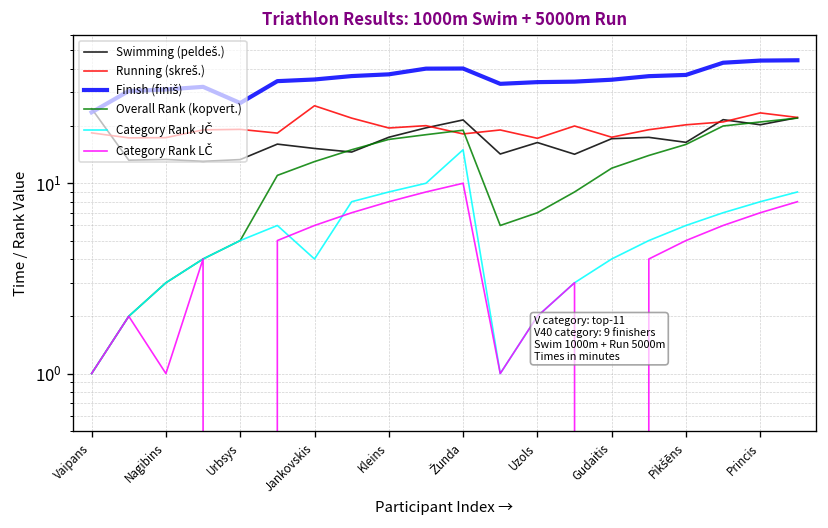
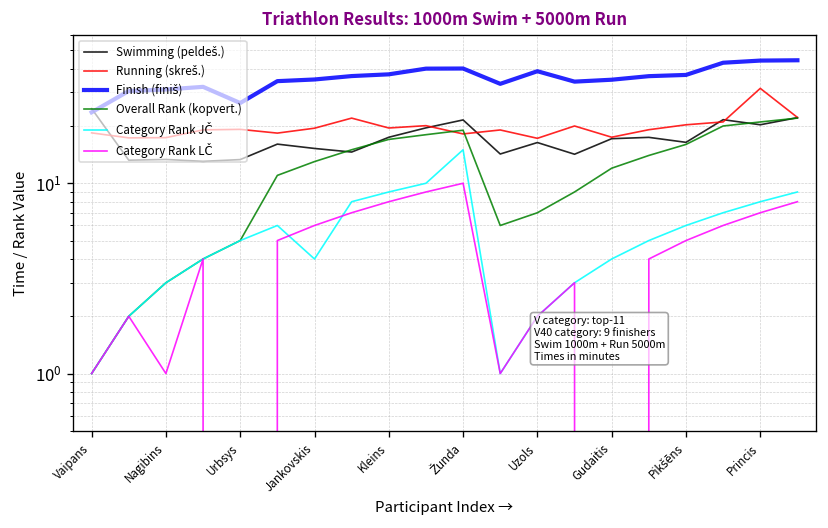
  {
    "Swimming (peldeš.)": {
      "Jankovskis": 15,
      "Žunda": 22,
      "Uzols": 16
    },
    "Running (skreš.)": {
-     "Jankovskis": 26,
+     "Jankovskis": 19,
      "Kleins": 20,
      "Žunda": 18,
      "Uzols": 17,
      "Pikšēns": 20,
-     "Princis": 23
+     "Princis": 32
    },
    "Finish (finiš)": {
      "Jankovskis": 35,
      "Kleins": 37,
      "Žunda": 40,
-     "Uzols": 34,
+     "Uzols": 39,
      "Gudaitis": 35,
      "Pikšēns": 37,
      "Princis": 44
    },
    "Overall Rank (kopvert.)": {
      "Jankovskis": 13,
      "Žunda": 19,
      "Uzols": 7,
      "Gudaitis": 12
    },
    "Category Rank JČ": {
      "Jankovskis": 4,
      "Kleins": 9,
      "Žunda": 15,
      "Gudaitis": 4,
      "Pikšēns": 6,
      "Princis": 8
    },
    "Category Rank LČ": {
      "Nagibins": 1,
      "Jankovskis": 6,
      "Kleins": 8,
      "Žunda": 10,
      "Pikšēns": 5,
      "Princis": 7
    }
  }
